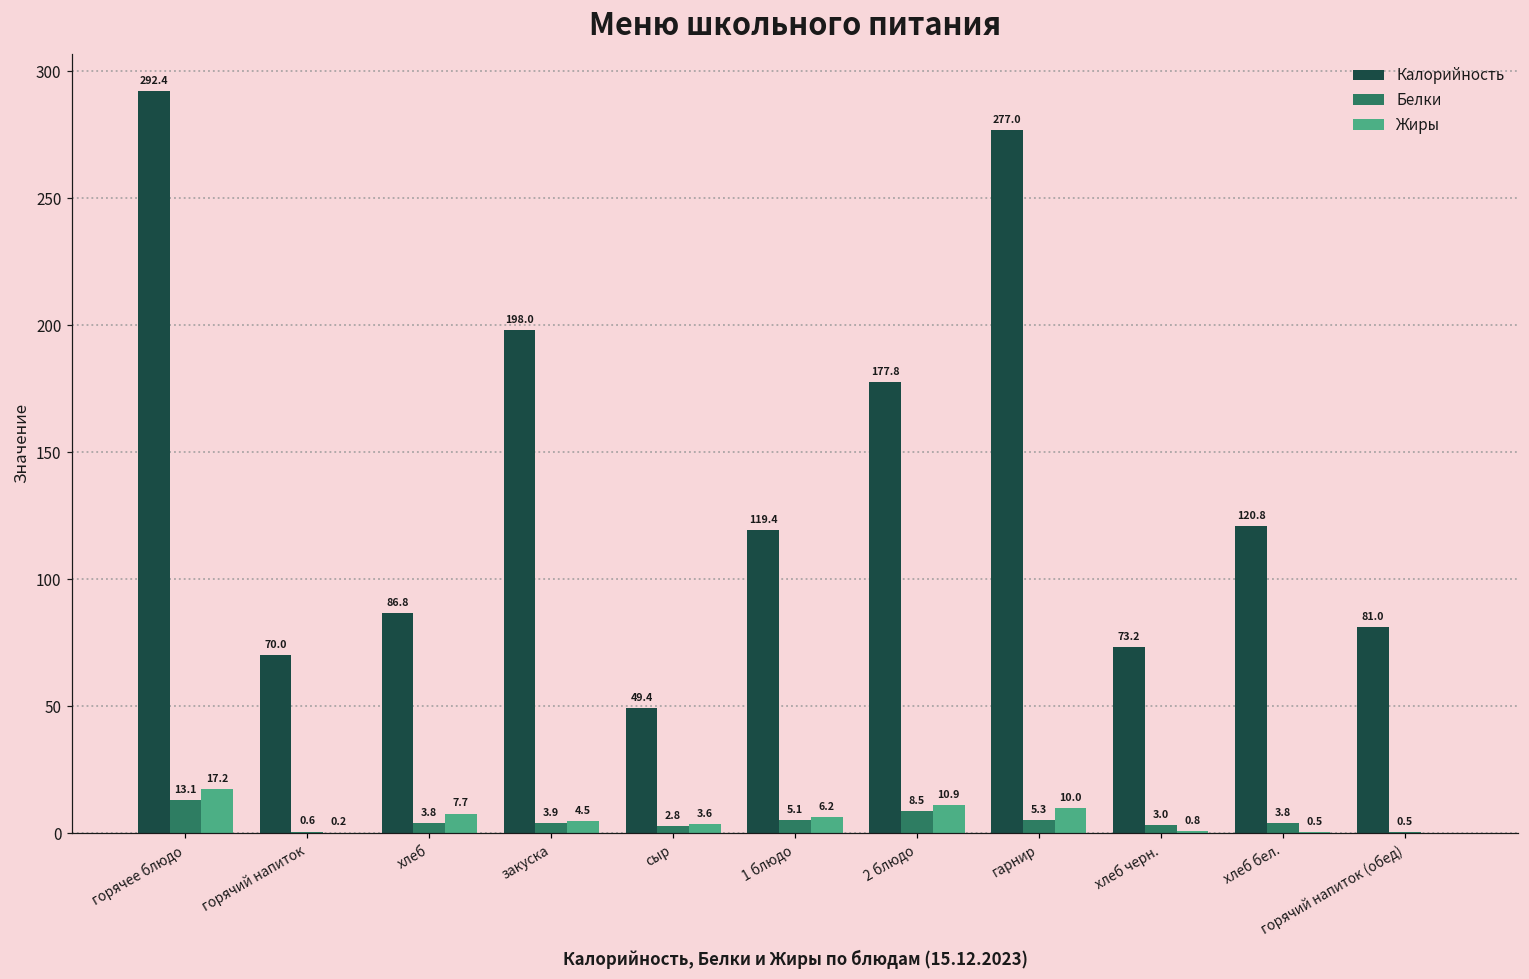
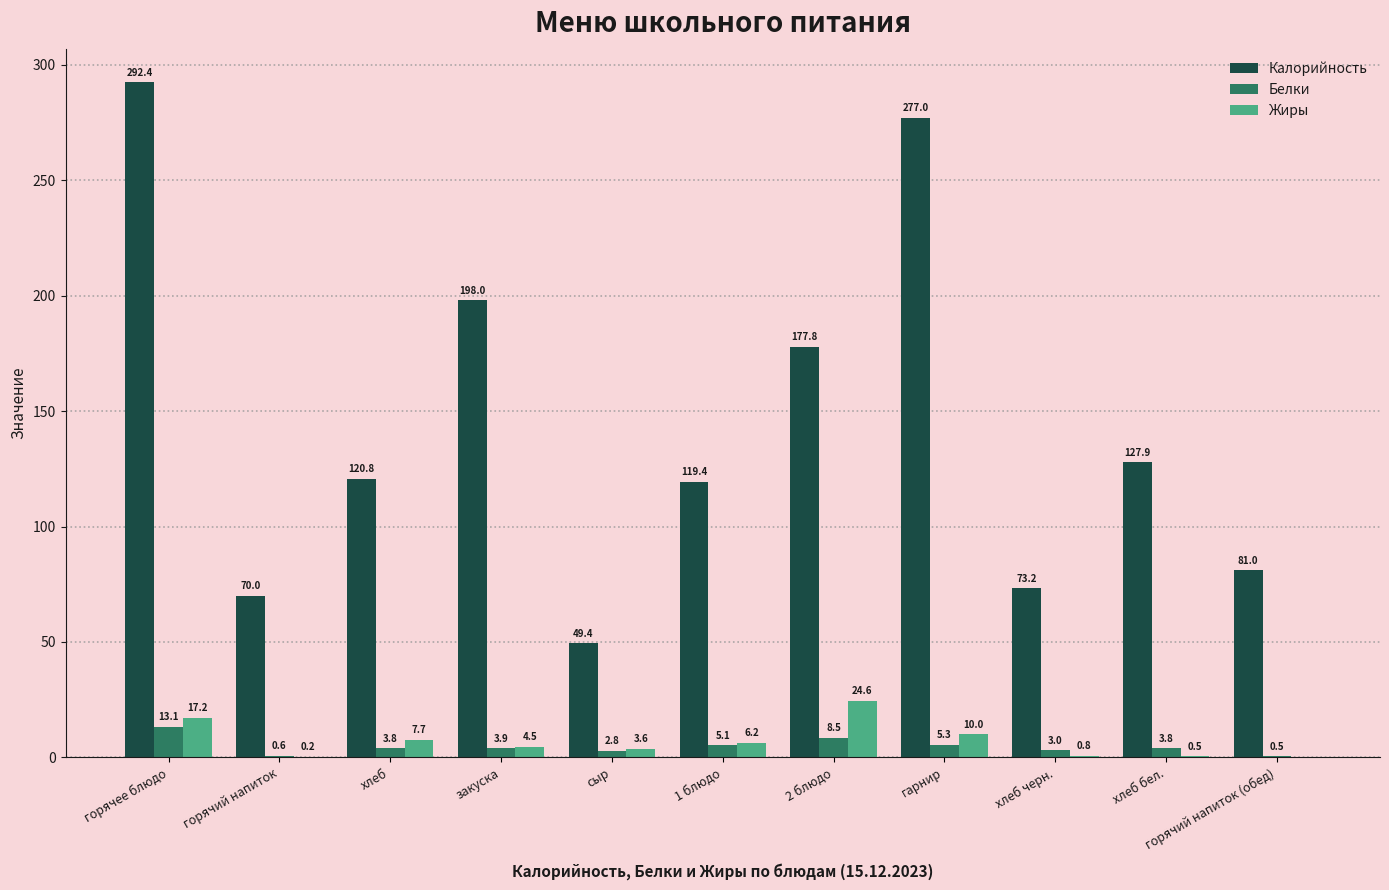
  {
    "Калорийность": {
      "горячее блюдо": 292.4,
      "горячий напиток": 70.0,
-     "хлеб": 86.8,
+     "хлеб": 120.8,
      "закуска": 198.0,
      "сыр": 49.4,
      "1 блюдо": 119.4,
      "2 блюдо": 177.8,
      "гарнир": 277.0,
      "хлеб черн.": 73.2,
-     "хлеб бел.": 120.8,
+     "хлеб бел.": 127.9,
      "горячий напиток (обед)": 81.0
    },
    "Белки": {
      "горячее блюдо": 13.1,
      "горячий напиток": 0.6,
      "хлеб": 3.8,
      "закуска": 3.9,
      "сыр": 2.8,
      "1 блюдо": 5.1,
      "2 блюдо": 8.5,
      "гарнир": 5.3,
      "хлеб черн.": 3.0,
      "хлеб бел.": 3.8,
      "горячий напиток (обед)": 0.5
    },
    "Жиры": {
      "горячее блюдо": 17.2,
      "горячий напиток": 0.2,
      "хлеб": 7.7,
      "закуска": 4.5,
      "сыр": 3.6,
      "1 блюдо": 6.2,
-     "2 блюдо": 10.9,
+     "2 блюдо": 24.6,
      "гарнир": 10.0,
      "хлеб черн.": 0.8,
      "хлеб бел.": 0.5
    }
  }
